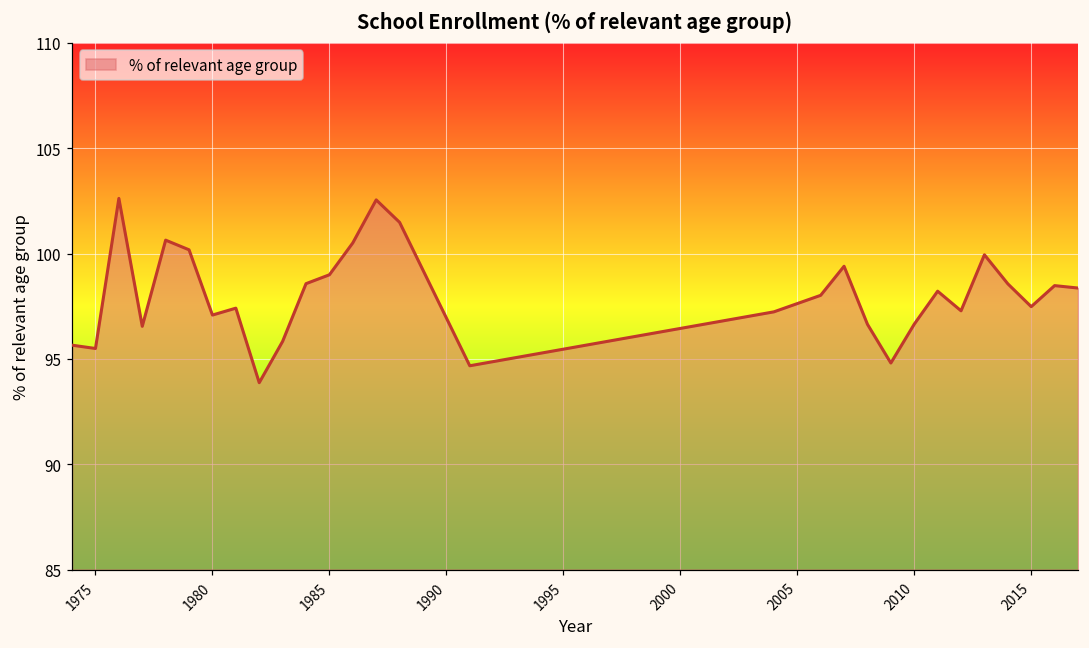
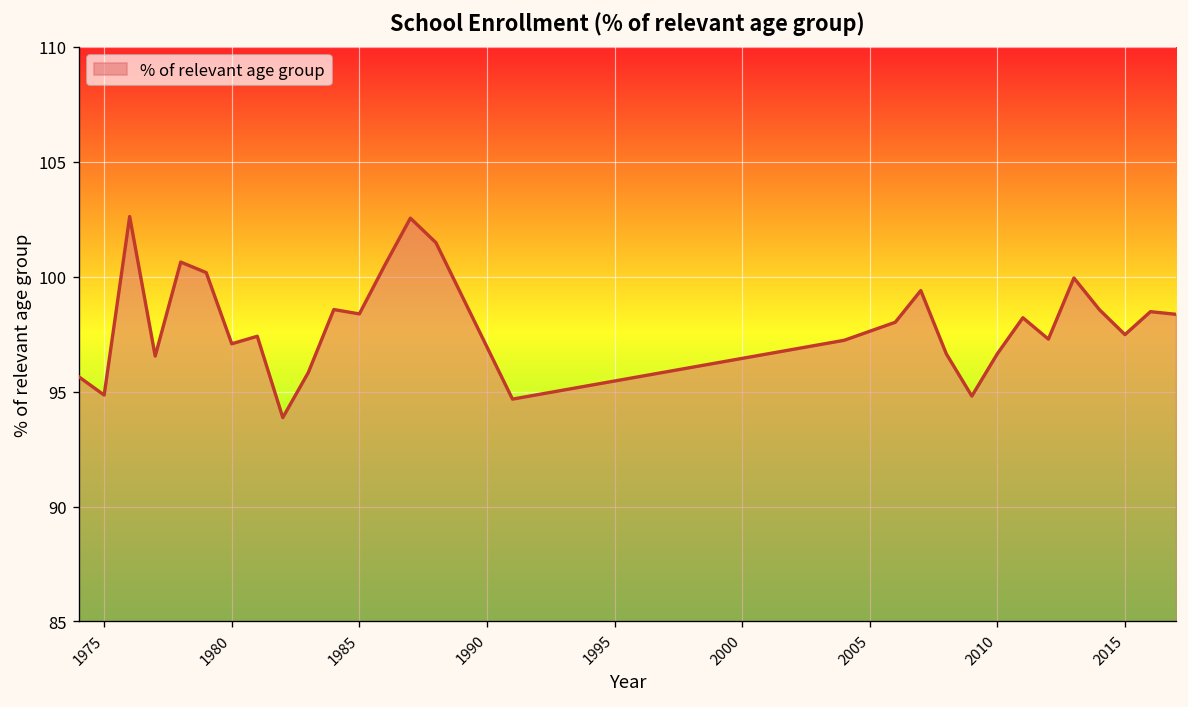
  {
-   "1975": 95.5,
+   "1975": 94.8,
    "1980": 97.1,
-   "1985": 99.0,
+   "1985": 98.4,
    "2010": 96.6,
    "2015": 97.5
  }
